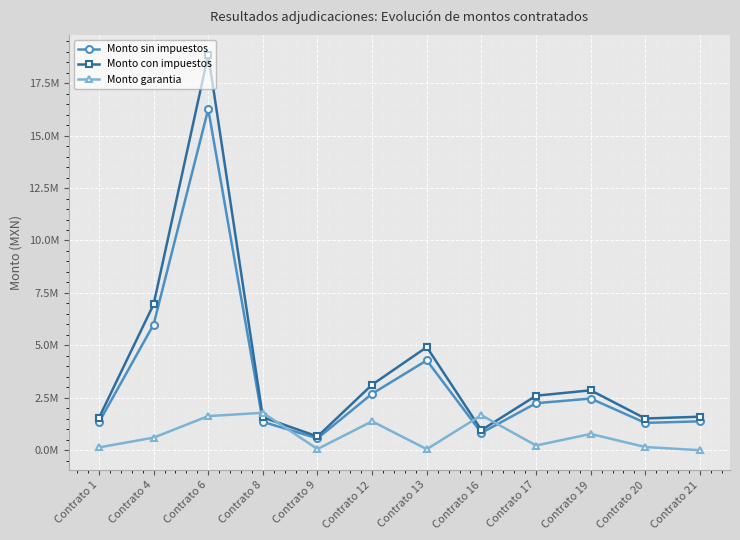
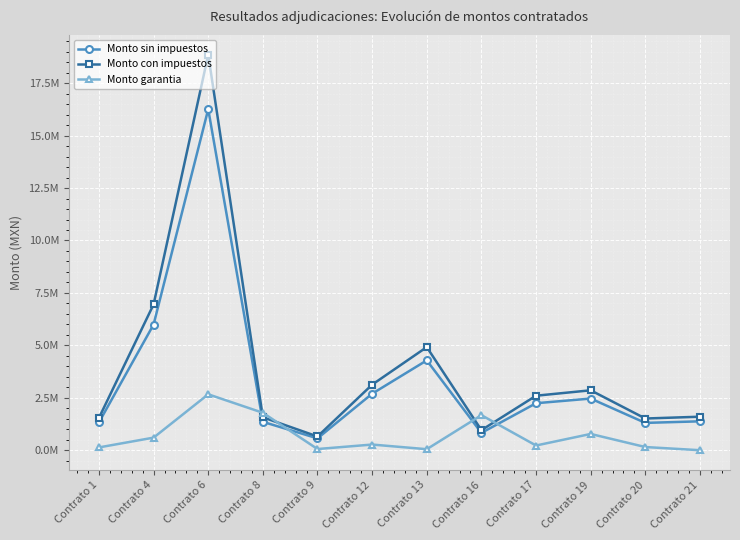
  {
    "Monto garantia": {
      "Contrato 1": 100000,
      "Contrato 4": 600000,
-     "Contrato 6": 1600000,
+     "Contrato 6": 2700000,
      "Contrato 8": 1800000,
      "Contrato 9": 100000,
-     "Contrato 12": 1400000,
+     "Contrato 12": 300000,
      "Contrato 13": 0,
      "Contrato 16": 1700000,
      "Contrato 17": 200000,
      "Contrato 19": 800000,
      "Contrato 20": 200000,
      "Contrato 21": 0
    }
  }
